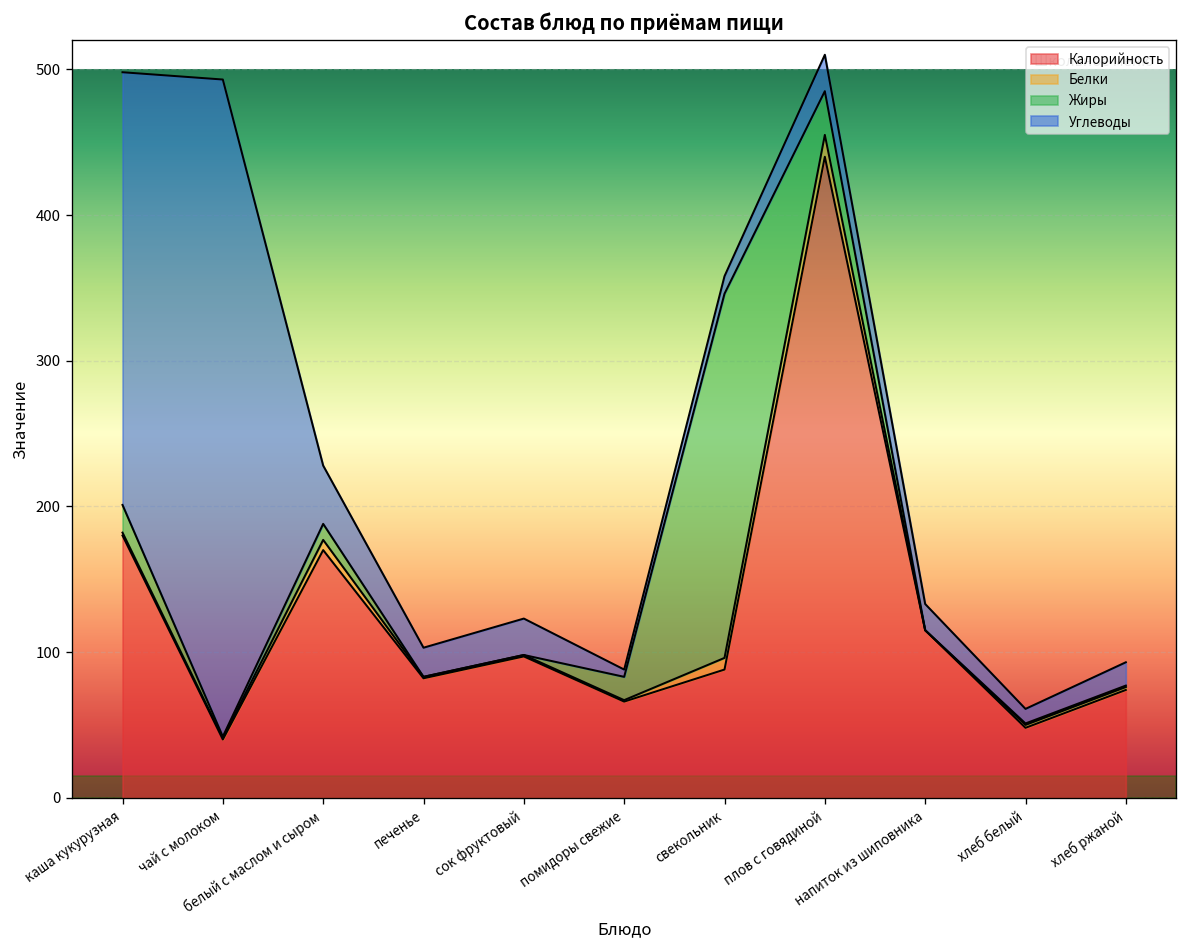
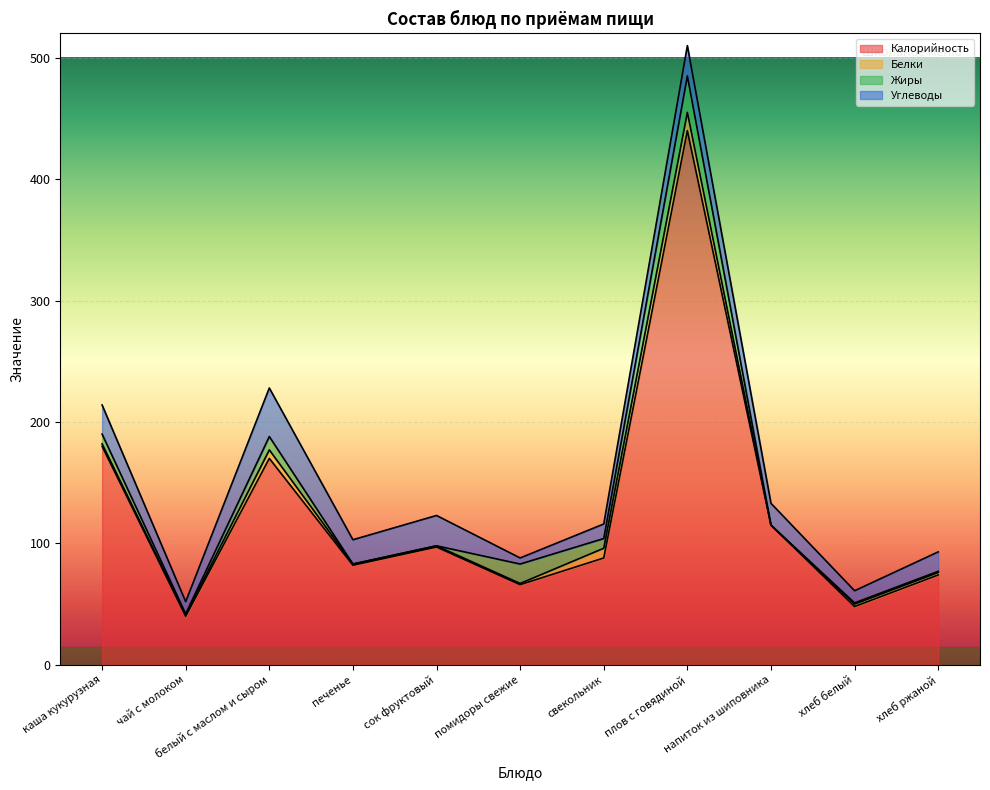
  {
    "Калорийность": {
      "белый с маслом и сыром": 170,
      "свекольник": 88,
      "плов с говядиной": 440
    },
    "Белки": {
      "белый с маслом и сыром": 7,
      "свекольник": 8,
      "плов с говядиной": 15
    },
    "Жиры": {
-     "каша кукурузная": 19,
+     "каша кукурузная": 8,
      "белый с маслом и сыром": 11,
      "помидоры свежие": 16,
-     "свекольник": 250,
+     "свекольник": 8,
      "плов с говядиной": 30
    },
    "Углеводы": {
-     "каша кукурузная": 297,
-     "чай с молоком": 451,
+     "каша кукурузная": 24,
+     "чай с молоком": 10,
      "белый с маслом и сыром": 40,
      "печенье": 20,
      "сок фруктовый": 25,
      "помидоры свежие": 5,
      "свекольник": 12,
      "плов с говядиной": 25,
      "напиток из шиповника": 18,
      "хлеб белый": 10,
      "хлеб ржаной": 16
    }
  }
